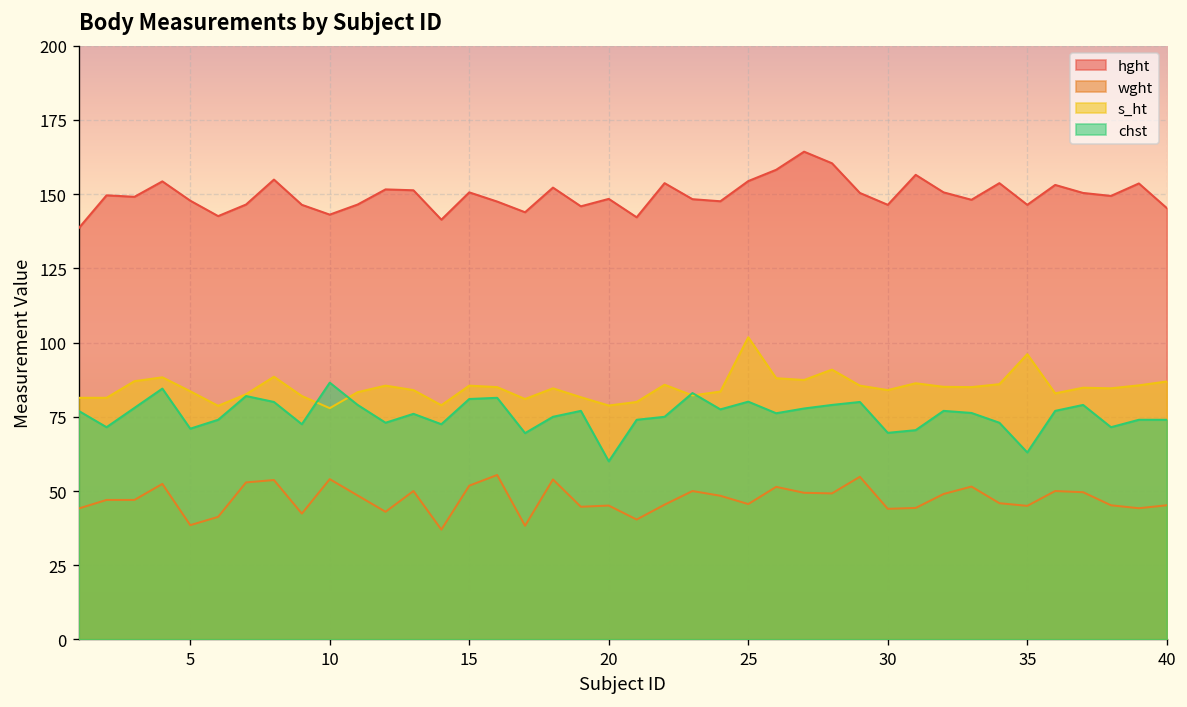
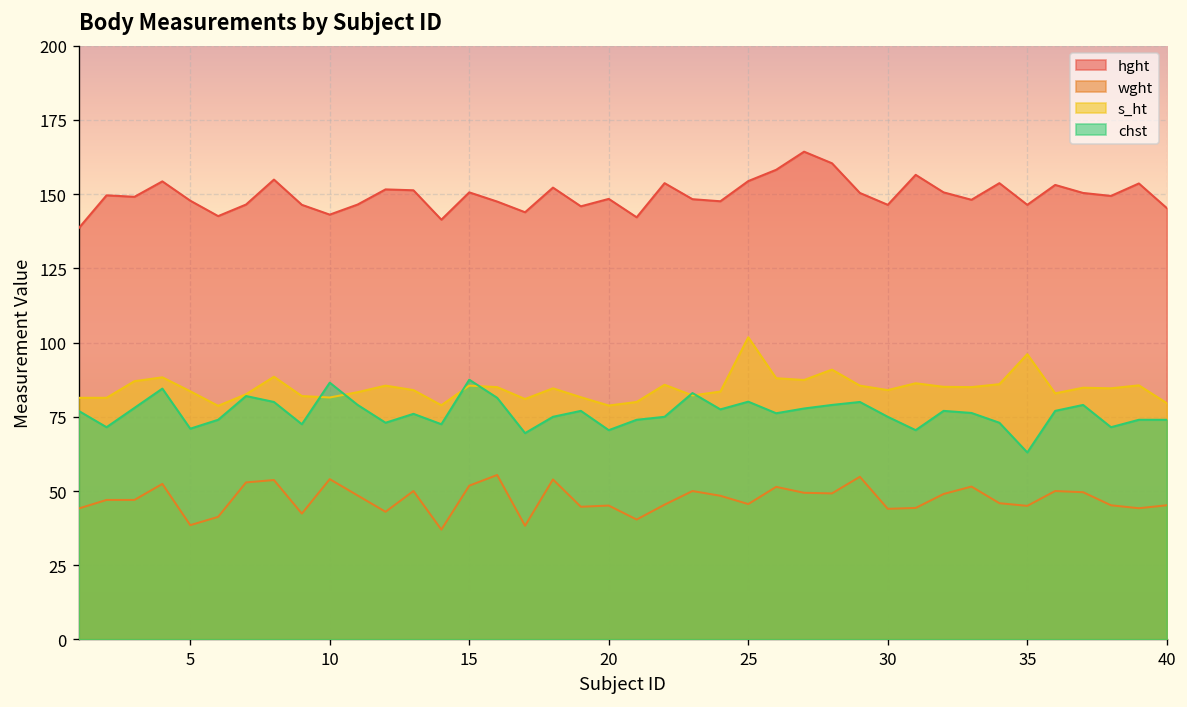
  {
    "s_ht": {
      "5": 84,
-     "10": 78,
+     "10": 82,
      "15": 86,
      "20": 79,
      "25": 102,
      "30": 84,
      "35": 96,
-     "40": 87
+     "40": 80
    },
    "chst": {
      "5": 71,
      "10": 87,
-     "15": 81,
-     "20": 60,
+     "15": 88,
+     "20": 71,
      "25": 80,
-     "30": 70,
+     "30": 75,
      "35": 63,
      "40": 74
    }
  }
